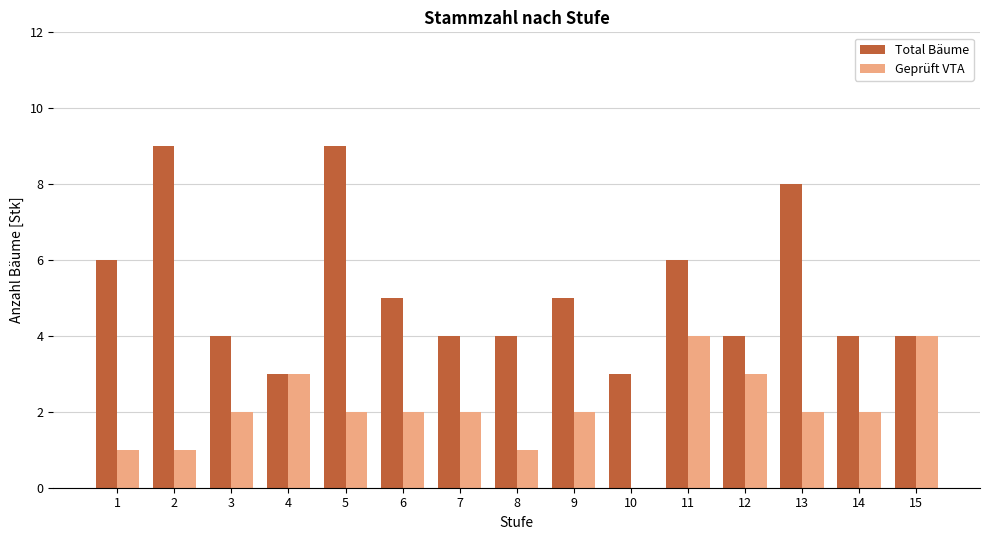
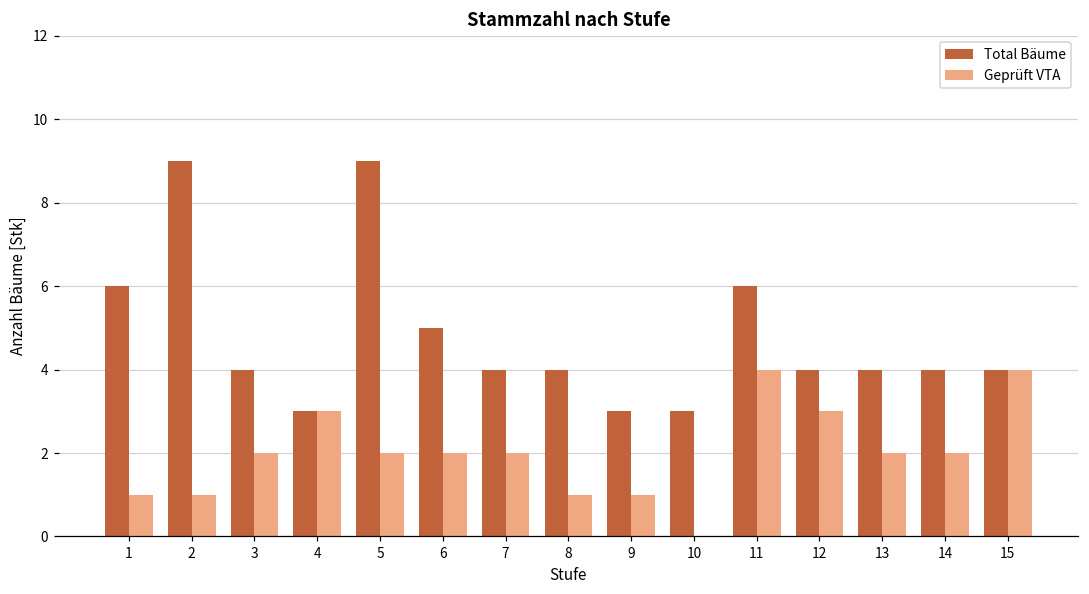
  {
    "Total Bäume": {
      "1": 6,
      "2": 9,
      "3": 4,
      "4": 3,
      "5": 9,
      "6": 5,
      "7": 4,
      "8": 4,
-     "9": 5,
+     "9": 3,
      "10": 3,
      "11": 6,
      "12": 4,
-     "13": 8,
+     "13": 4,
      "14": 4,
      "15": 4
    },
    "Geprüft VTA": {
      "1": 1,
      "2": 1,
      "3": 2,
      "4": 3,
      "5": 2,
      "6": 2,
      "7": 2,
      "8": 1,
-     "9": 2,
+     "9": 1,
      "10": 0,
      "11": 4,
      "12": 3,
      "13": 2,
      "14": 2,
      "15": 4
    }
  }
